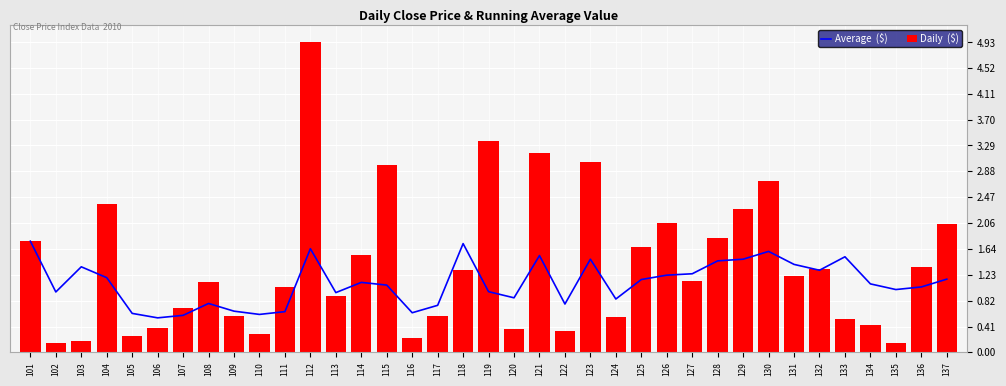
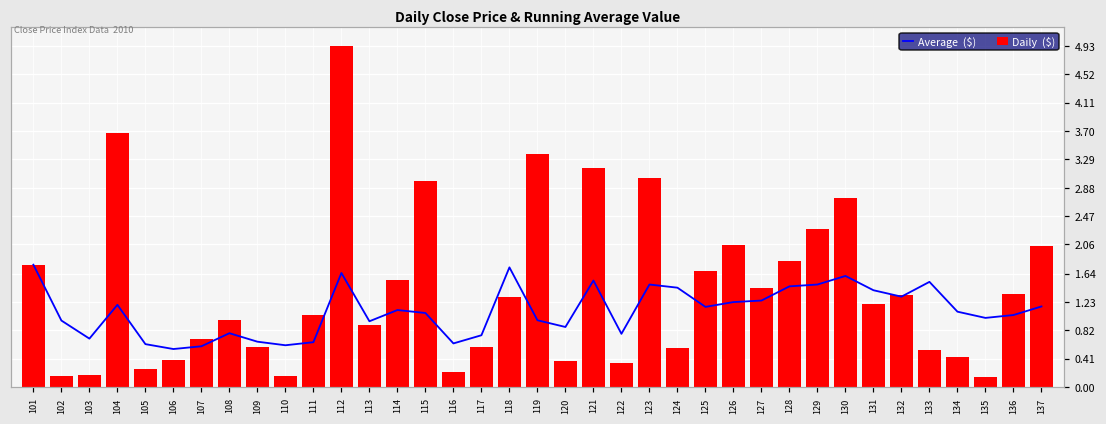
  {
    "Average ($)": {
      "101": 1.8,
      "102": 1.0,
-     "103": 1.4,
+     "103": 0.7,
      "104": 1.2,
      "105": 0.6,
      "106": 0.5,
      "107": 0.6,
      "108": 0.8,
      "109": 0.7,
      "110": 0.6,
      "111": 0.6,
      "112": 1.6,
      "113": 0.9,
      "114": 1.1,
      "115": 1.1,
      "116": 0.6,
      "117": 0.7,
      "118": 1.7,
      "119": 1.0,
      "120": 0.9,
      "121": 1.5,
      "122": 0.8,
      "123": 1.5,
-     "124": 0.8,
+     "124": 1.4,
      "125": 1.2,
      "126": 1.2,
      "127": 1.2,
      "128": 1.5,
      "129": 1.5,
      "130": 1.6,
      "131": 1.4,
      "132": 1.3,
      "133": 1.5,
      "134": 1.1,
      "135": 1.0,
      "136": 1.0,
      "137": 1.2
    },
    "Daily ($)": {
      "101": 1.8,
      "102": 0.2,
      "103": 0.2,
-     "104": 2.4,
+     "104": 3.7,
      "105": 0.3,
      "106": 0.4,
      "107": 0.7,
-     "108": 1.1,
+     "108": 1.0,
      "109": 0.6,
-     "110": 0.3,
+     "110": 0.2,
      "111": 1.0,
      "112": 4.9,
      "113": 0.9,
      "114": 1.6,
      "115": 3.0,
      "116": 0.2,
      "117": 0.6,
      "118": 1.3,
      "119": 3.4,
      "120": 0.4,
      "121": 3.2,
      "122": 0.3,
      "123": 3.0,
      "124": 0.6,
      "125": 1.7,
      "126": 2.1,
-     "127": 1.1,
+     "127": 1.4,
      "128": 1.8,
      "129": 2.3,
      "130": 2.7,
      "131": 1.2,
      "132": 1.3,
      "133": 0.5,
      "134": 0.4,
      "135": 0.1,
      "136": 1.3,
      "137": 2.0
    }
  }
